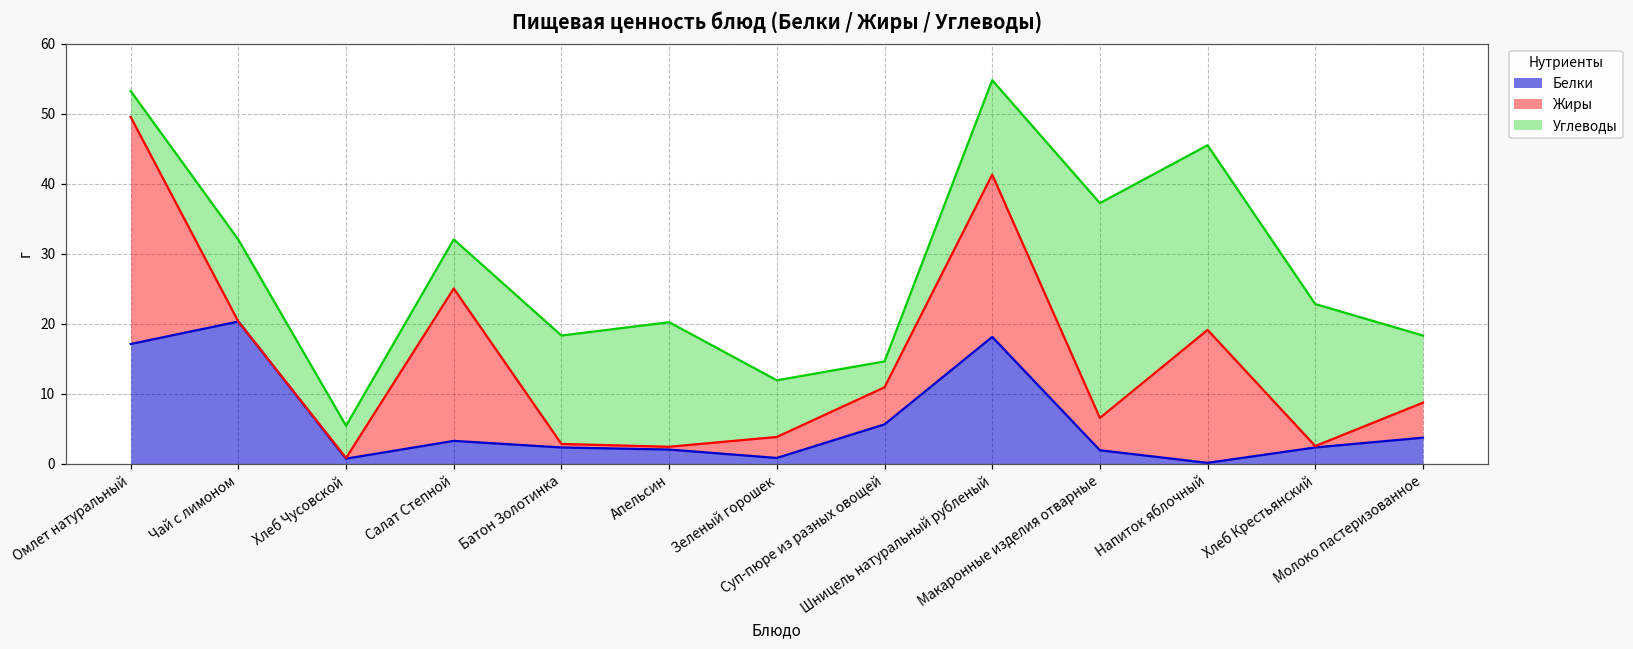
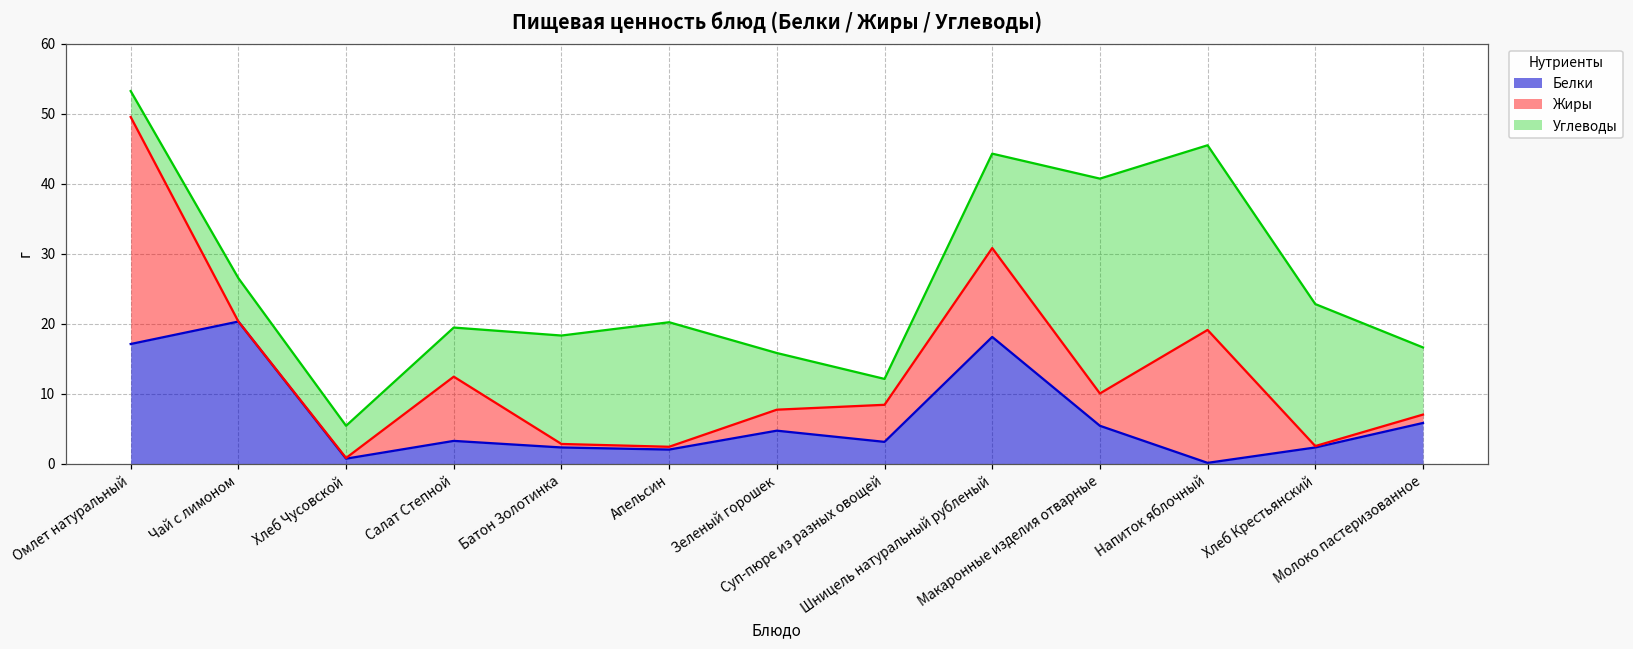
  {
    "Белки": {
      "Омлет натуральный": 17,
      "Салат Степной": 3,
      "Батон Золотинка": 2,
-     "Зеленый горошек": 1,
-     "Суп-пюре из разных овощей": 6,
+     "Зеленый горошек": 5,
+     "Суп-пюре из разных овощей": 3,
      "Шницель натуральный рубленый": 18,
-     "Макаронные изделия отварные": 2,
+     "Макаронные изделия отварные": 5,
      "Напиток яблочный": 0,
-     "Молоко пастеризованное": 4
+     "Молоко пастеризованное": 6
    },
    "Жиры": {
      "Омлет натуральный": 32,
-     "Салат Степной": 22,
+     "Салат Степной": 9,
      "Батон Золотинка": 1,
      "Зеленый горошек": 3,
      "Суп-пюре из разных овощей": 5,
-     "Шницель натуральный рубленый": 23,
+     "Шницель натуральный рубленый": 13,
      "Макаронные изделия отварные": 5,
      "Напиток яблочный": 19,
-     "Молоко пастеризованное": 5
+     "Молоко пастеризованное": 1
    },
    "Углеводы": {
      "Омлет натуральный": 4,
-     "Чай с лимоном": 12,
+     "Чай с лимоном": 6,
      "Хлеб Чусовской": 5,
      "Салат Степной": 7,
      "Батон Золотинка": 16,
      "Апельсин": 18,
      "Зеленый горошек": 8,
      "Суп-пюре из разных овощей": 4,
      "Шницель натуральный рубленый": 13,
      "Макаронные изделия отварные": 31,
      "Напиток яблочный": 26,
      "Хлеб Крестьянский": 20,
      "Молоко пастеризованное": 10
    }
  }
